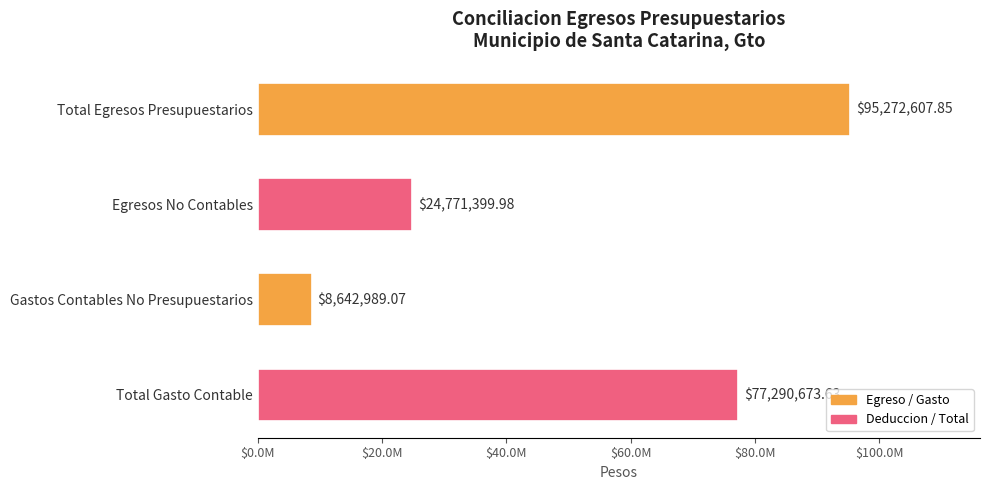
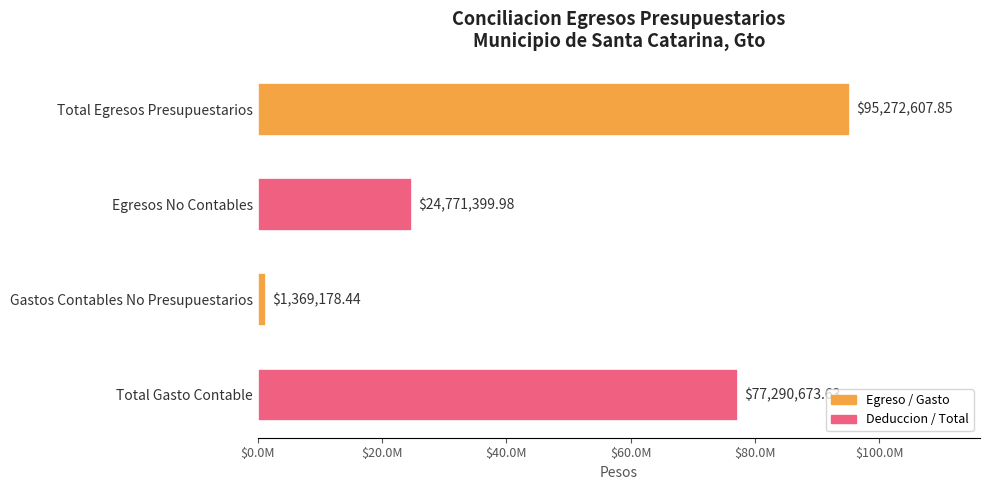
  {
    "Total Egresos Presupuestarios": "$95,272,607.85",
    "Egresos No Contables": "$24,771,399.98",
-   "Gastos Contables No Presupuestarios": "$8,642,989.07"
+   "Gastos Contables No Presupuestarios": "$1,369,178.44"
  }
